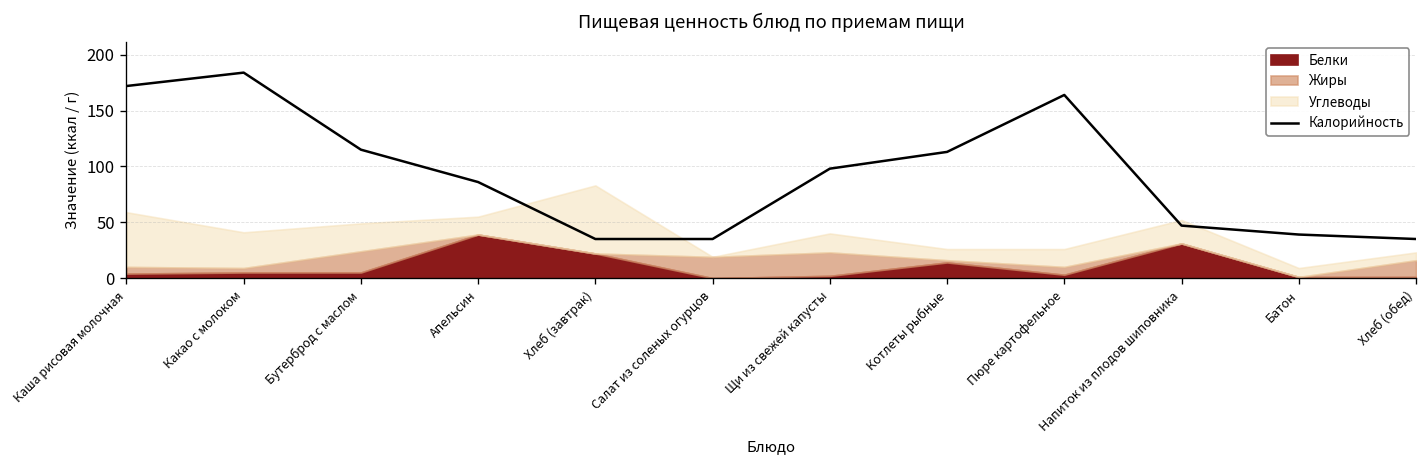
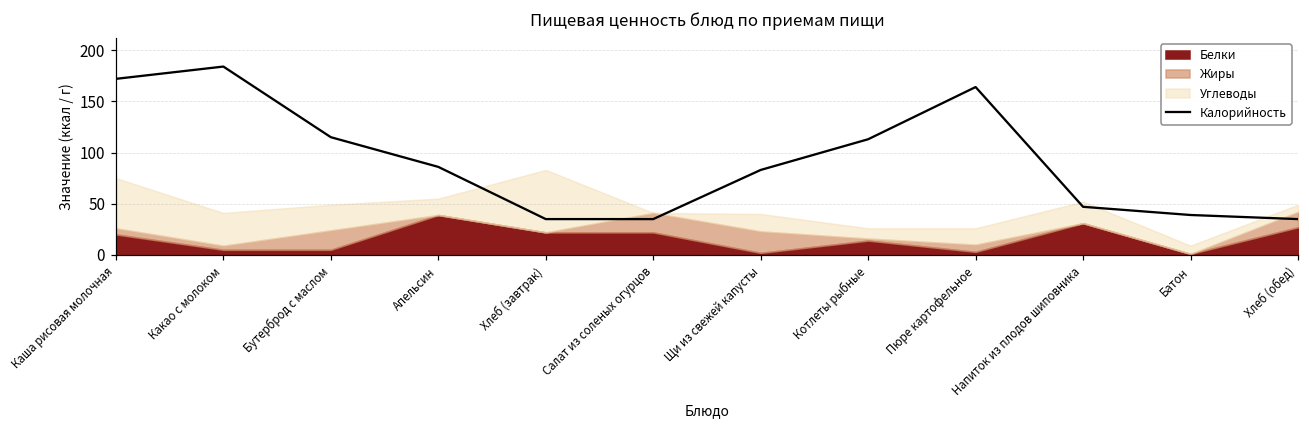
  {
    "Белки": {
-     "Каша рисовая молочная": 0,
+     "Каша рисовая молочная": 20,
      "Какао с молоком": 10,
      "Бутерброд с маслом": 10,
-     "Салат из соленых огурцов": 0,
+     "Салат из соленых огурцов": 20,
      "Пюре картофельное": 0,
-     "Хлеб (обед)": 0
+     "Хлеб (обед)": 30
    },
    "Калорийность": {
      "Каша рисовая молочная": 170,
      "Какао с молоком": 180,
      "Бутерброд с маслом": 120,
      "Апельсин": 90,
      "Хлеб (завтрак)": 40,
      "Салат из соленых огурцов": 40,
-     "Щи из свежей капусты": 100,
+     "Щи из свежей капусты": 80,
      "Котлеты рыбные": 110,
      "Пюре картофельное": 160,
      "Напиток из плодов шиповника": 50,
      "Батон": 40,
      "Хлеб (обед)": 40
    },
    "Жиры": {
      "Каша рисовая молочная": 10,
      "Какао с молоком": 0,
      "Бутерброд с маслом": 20,
      "Щи из свежей капусты": 20,
      "Пюре картофельное": 10,
      "Хлеб (обед)": 20
    },
    "Углеводы": {
      "Каша рисовая молочная": 50,
      "Какао с молоком": 30,
      "Бутерброд с маслом": 30,
      "Апельсин": 20,
      "Хлеб (завтрак)": 60,
      "Щи из свежей капусты": 20,
      "Котлеты рыбные": 10,
      "Пюре картофельное": 20,
      "Напиток из плодов шиповника": 20,
      "Батон": 10,
      "Хлеб (обед)": 10
    }
  }
